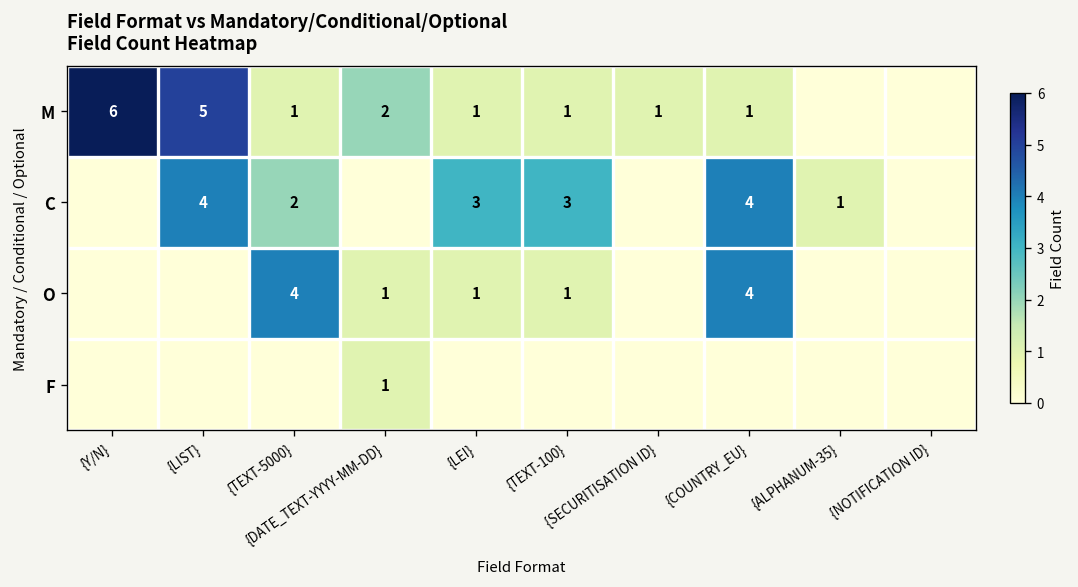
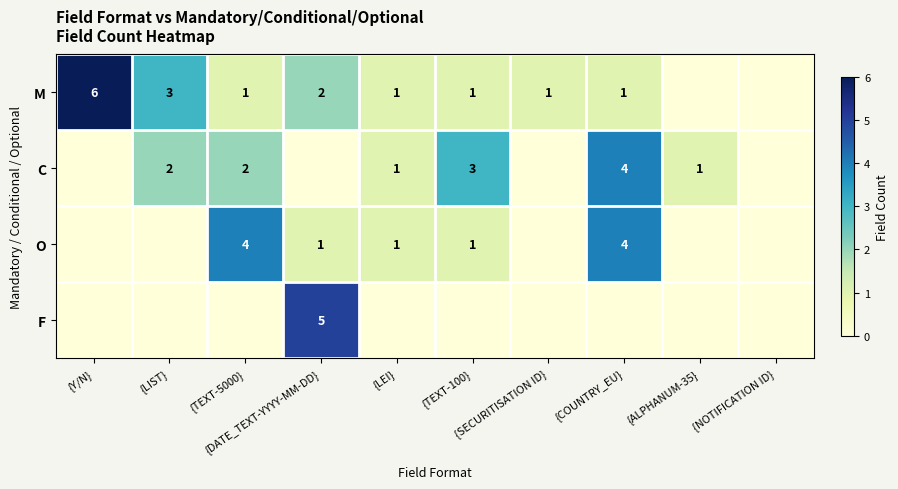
  {
    "M": {
      "{Y/N}": 6,
-     "{LIST}": 5,
+     "{LIST}": 3,
      "{TEXT-5000}": 1,
      "{DATE_TEXT-YYYY-MM-DD}": 2,
      "{LEI}": 1,
      "{TEXT-100}": 1,
      "{SECURITISATION ID}": 1,
      "{COUNTRY_EU}": 1
    },
    "C": {
-     "{LIST}": 4,
+     "{LIST}": 2,
      "{TEXT-5000}": 2,
-     "{LEI}": 3,
+     "{LEI}": 1,
      "{TEXT-100}": 3,
      "{COUNTRY_EU}": 4,
      "{ALPHANUM-35}": 1
    },
    "O": {
      "{TEXT-5000}": 4,
      "{DATE_TEXT-YYYY-MM-DD}": 1,
      "{LEI}": 1,
      "{TEXT-100}": 1,
      "{COUNTRY_EU}": 4
    },
    "F": {
-     "{DATE_TEXT-YYYY-MM-DD}": 1
+     "{DATE_TEXT-YYYY-MM-DD}": 5
    }
  }
